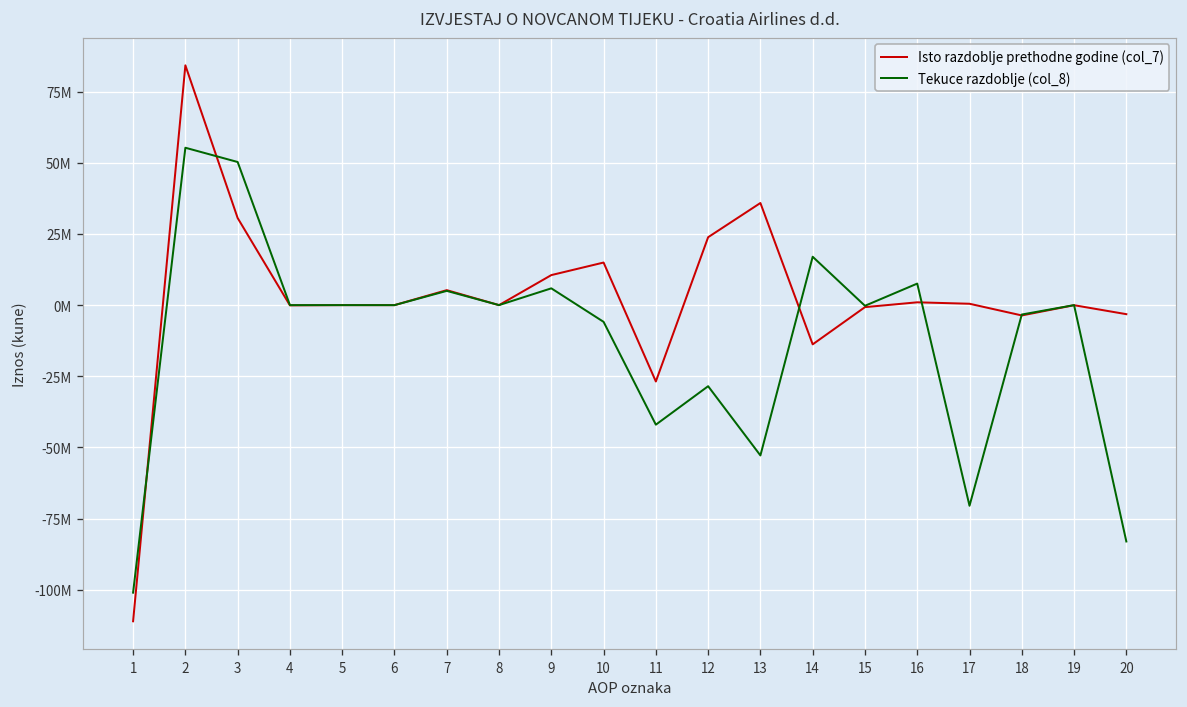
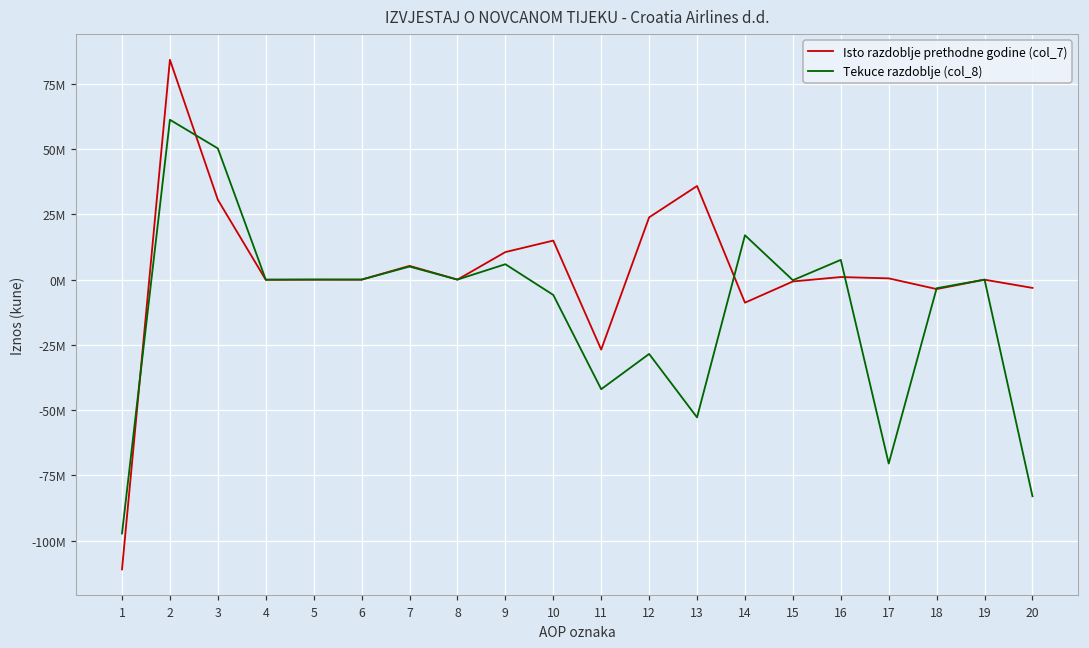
  {
    "Isto razdoblje prethodne godine (col_7)": {
      "1": -111000000,
      "2": 84000000,
      "3": 31000000,
      "9": 11000000,
      "10": 15000000,
      "11": -27000000,
      "12": 24000000,
      "13": 36000000,
-     "14": -14000000,
+     "14": -9000000,
      "16": 1000000,
      "17": 0,
      "20": -3000000
    },
    "Tekuce razdoblje (col_8)": {
-     "1": -101000000,
-     "2": 55000000,
+     "1": -97000000,
+     "2": 61000000,
      "3": 50000000,
      "9": 6000000,
      "10": -6000000,
      "11": -42000000,
      "12": -28000000,
      "13": -53000000,
      "14": 17000000,
      "16": 8000000,
      "17": -70000000,
      "20": -83000000
    }
  }
